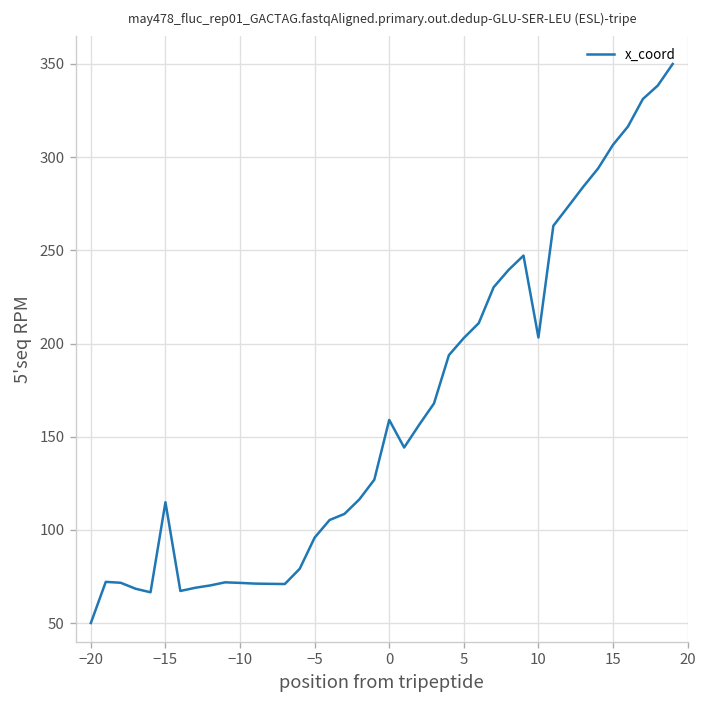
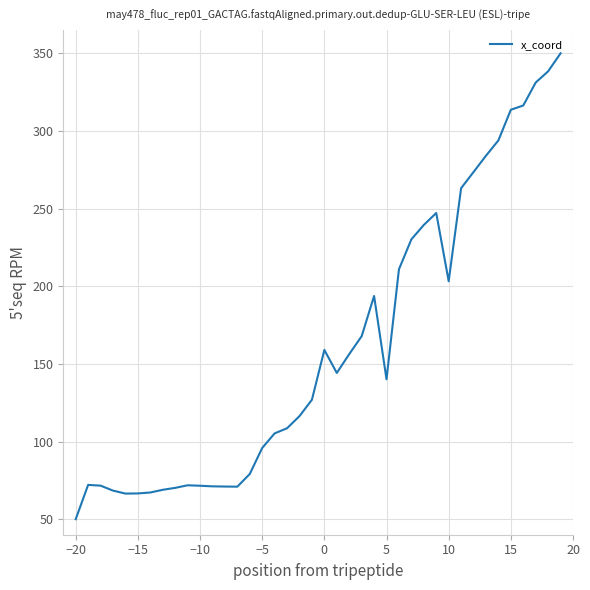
  {
    "−20": 50,
-   "−15": 115,
+   "−15": 67,
    "−10": 72,
    "−5": 96,
    "0": 159,
-   "5": 203,
+   "5": 140,
    "10": 203,
-   "15": 307
+   "15": 314
  }
